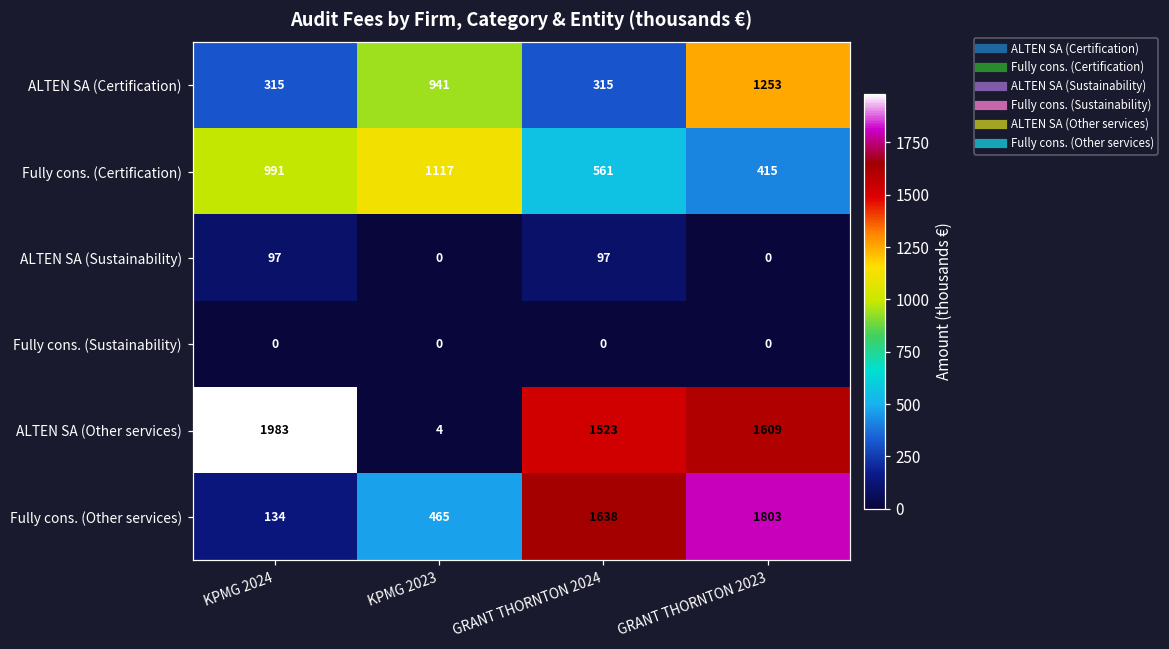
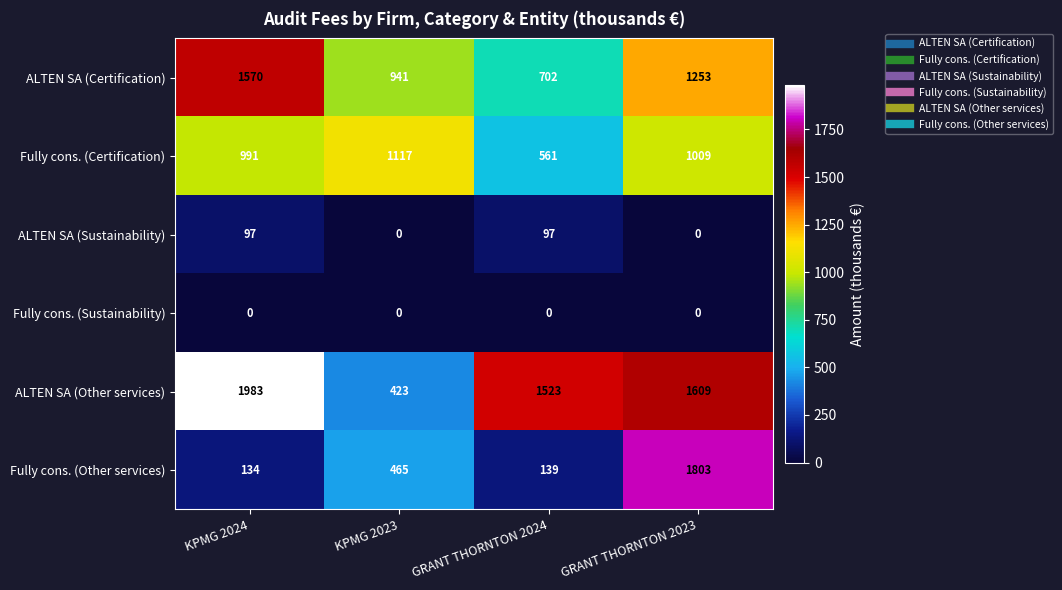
  {
    "ALTEN SA (Certification)": {
-     "KPMG 2024": 315,
+     "KPMG 2024": 1570,
      "KPMG 2023": 941,
-     "GRANT THORNTON 2024": 315,
+     "GRANT THORNTON 2024": 702,
      "GRANT THORNTON 2023": 1253
    },
    "Fully cons. (Certification)": {
      "KPMG 2024": 991,
      "KPMG 2023": 1117,
      "GRANT THORNTON 2024": 561,
-     "GRANT THORNTON 2023": 415
+     "GRANT THORNTON 2023": 1009
    },
    "ALTEN SA (Sustainability)": {
      "KPMG 2024": 97,
      "KPMG 2023": 0,
      "GRANT THORNTON 2024": 97,
      "GRANT THORNTON 2023": 0
    },
    "Fully cons. (Sustainability)": {
      "KPMG 2024": 0,
      "KPMG 2023": 0,
      "GRANT THORNTON 2024": 0,
      "GRANT THORNTON 2023": 0
    },
    "ALTEN SA (Other services)": {
      "KPMG 2024": 1983,
-     "KPMG 2023": 4,
+     "KPMG 2023": 423,
      "GRANT THORNTON 2024": 1523,
      "GRANT THORNTON 2023": 1609
    },
    "Fully cons. (Other services)": {
      "KPMG 2024": 134,
      "KPMG 2023": 465,
-     "GRANT THORNTON 2024": 1638,
+     "GRANT THORNTON 2024": 139,
      "GRANT THORNTON 2023": 1803
    }
  }
